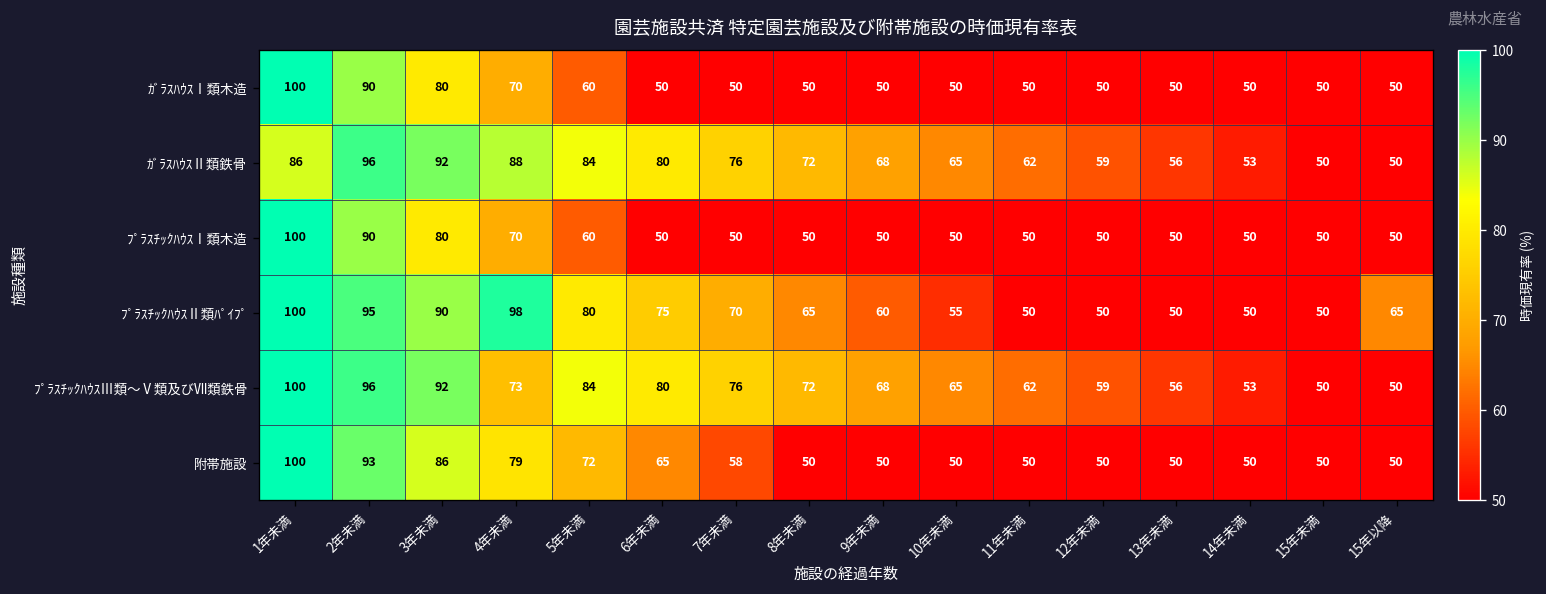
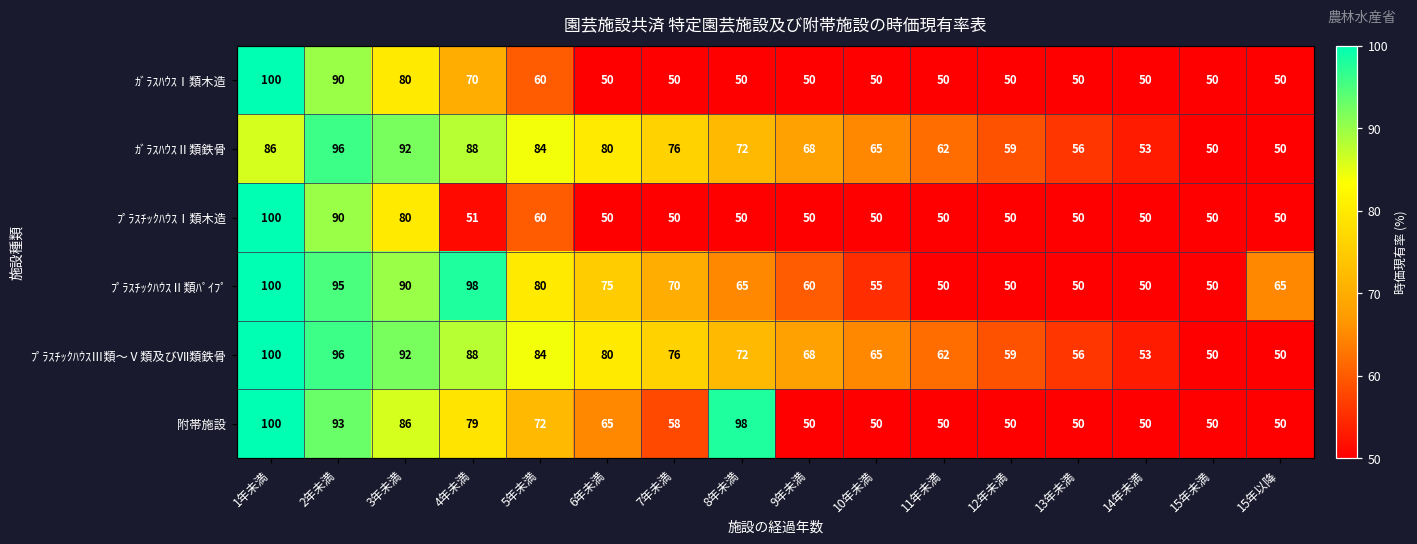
  {
    "ｶﾞﾗｽﾊｳｽⅠ類木造": {
      "1年未満": 100,
      "2年未満": 90,
      "3年未満": 80,
      "4年未満": 70,
      "5年未満": 60,
      "6年未満": 50,
      "7年未満": 50,
      "8年未満": 50,
      "9年未満": 50,
      "10年未満": 50,
      "11年未満": 50,
      "12年未満": 50,
      "13年未満": 50,
      "14年未満": 50,
      "15年未満": 50,
      "15年以降": 50
    },
    "ｶﾞﾗｽﾊｳｽⅡ類鉄骨": {
      "1年未満": 86,
      "2年未満": 96,
      "3年未満": 92,
      "4年未満": 88,
      "5年未満": 84,
      "6年未満": 80,
      "7年未満": 76,
      "8年未満": 72,
      "9年未満": 68,
      "10年未満": 65,
      "11年未満": 62,
      "12年未満": 59,
      "13年未満": 56,
      "14年未満": 53,
      "15年未満": 50,
      "15年以降": 50
    },
    "ﾌﾟﾗｽﾁｯｸﾊｳｽⅠ類木造": {
      "1年未満": 100,
      "2年未満": 90,
      "3年未満": 80,
-     "4年未満": 70,
+     "4年未満": 51,
      "5年未満": 60,
      "6年未満": 50,
      "7年未満": 50,
      "8年未満": 50,
      "9年未満": 50,
      "10年未満": 50,
      "11年未満": 50,
      "12年未満": 50,
      "13年未満": 50,
      "14年未満": 50,
      "15年未満": 50,
      "15年以降": 50
    },
    "ﾌﾟﾗｽﾁｯｸﾊｳｽⅡ類ﾊﾟｲﾌﾟ": {
      "1年未満": 100,
      "2年未満": 95,
      "3年未満": 90,
      "4年未満": 98,
      "5年未満": 80,
      "6年未満": 75,
      "7年未満": 70,
      "8年未満": 65,
      "9年未満": 60,
      "10年未満": 55,
      "11年未満": 50,
      "12年未満": 50,
      "13年未満": 50,
      "14年未満": 50,
      "15年未満": 50,
      "15年以降": 65
    },
    "ﾌﾟﾗｽﾁｯｸﾊｳｽⅢ類～Ⅴ類及びⅦ類鉄骨": {
      "1年未満": 100,
      "2年未満": 96,
      "3年未満": 92,
-     "4年未満": 73,
+     "4年未満": 88,
      "5年未満": 84,
      "6年未満": 80,
      "7年未満": 76,
      "8年未満": 72,
      "9年未満": 68,
      "10年未満": 65,
      "11年未満": 62,
      "12年未満": 59,
      "13年未満": 56,
      "14年未満": 53,
      "15年未満": 50,
      "15年以降": 50
    },
    "附帯施設": {
      "1年未満": 100,
      "2年未満": 93,
      "3年未満": 86,
      "4年未満": 79,
      "5年未満": 72,
      "6年未満": 65,
      "7年未満": 58,
-     "8年未満": 50,
+     "8年未満": 98,
      "9年未満": 50,
      "10年未満": 50,
      "11年未満": 50,
      "12年未満": 50,
      "13年未満": 50,
      "14年未満": 50,
      "15年未満": 50,
      "15年以降": 50
    }
  }
